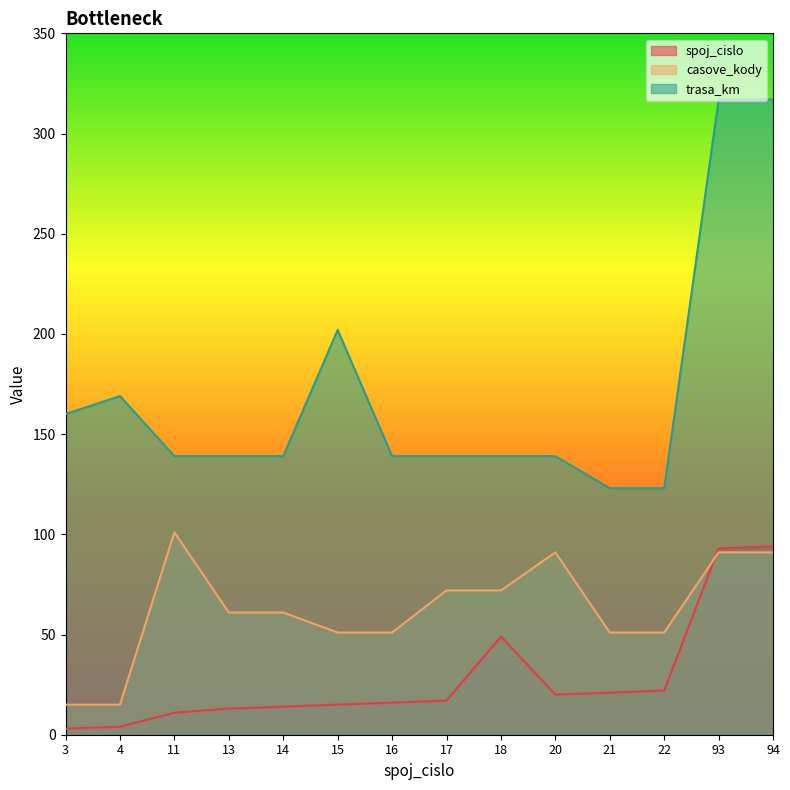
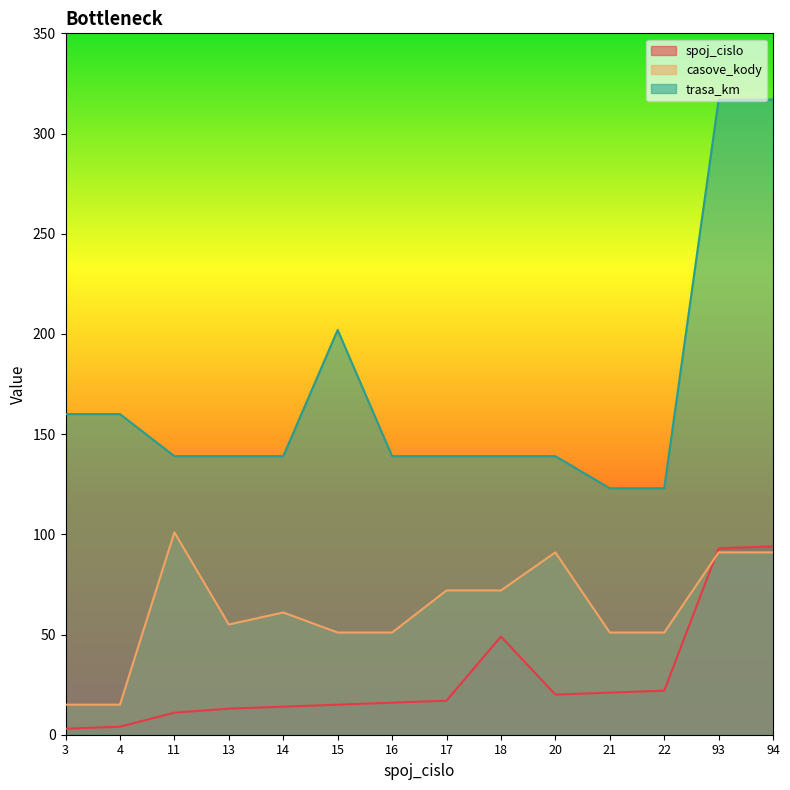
  {
    "spoj_cislo": {
      "3": 3,
      "4": 4,
      "11": 11,
      "13": 13,
      "14": 14,
      "15": 15,
      "16": 16,
      "17": 17,
      "18": 49,
      "20": 20,
      "21": 21,
      "22": 22,
      "93": 93,
      "94": 94
    },
    "casove_kody": {
      "3": 15,
      "4": 15,
      "11": 101,
-     "13": 61,
+     "13": 55,
      "14": 61,
      "15": 51,
      "16": 51,
      "17": 72,
      "18": 72,
      "20": 91,
      "21": 51,
      "22": 51,
      "93": 91,
      "94": 91
    },
    "trasa_km": {
      "3": 160,
-     "4": 169,
+     "4": 160,
      "11": 139,
      "13": 139,
      "14": 139,
      "15": 202,
      "16": 139,
      "17": 139,
      "18": 139,
      "20": 139,
      "21": 123,
      "22": 123,
      "94": 317
    }
  }
